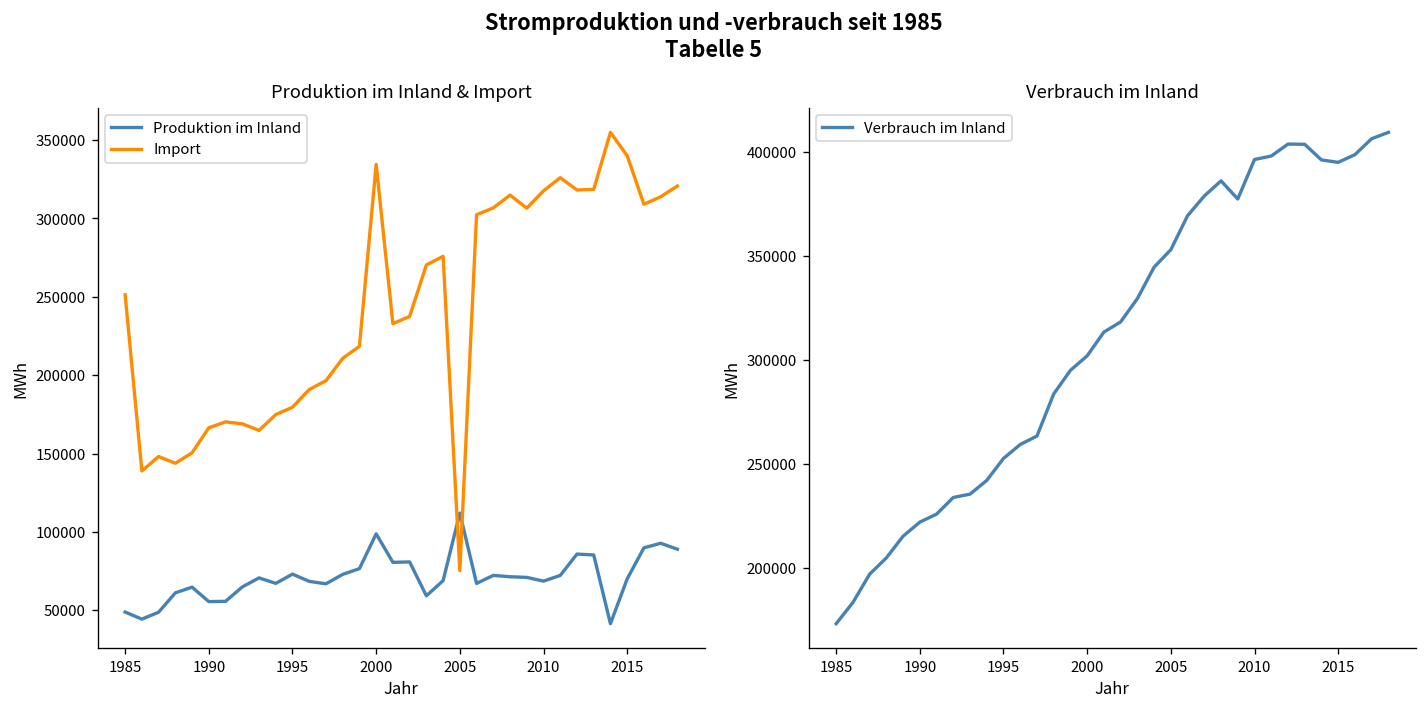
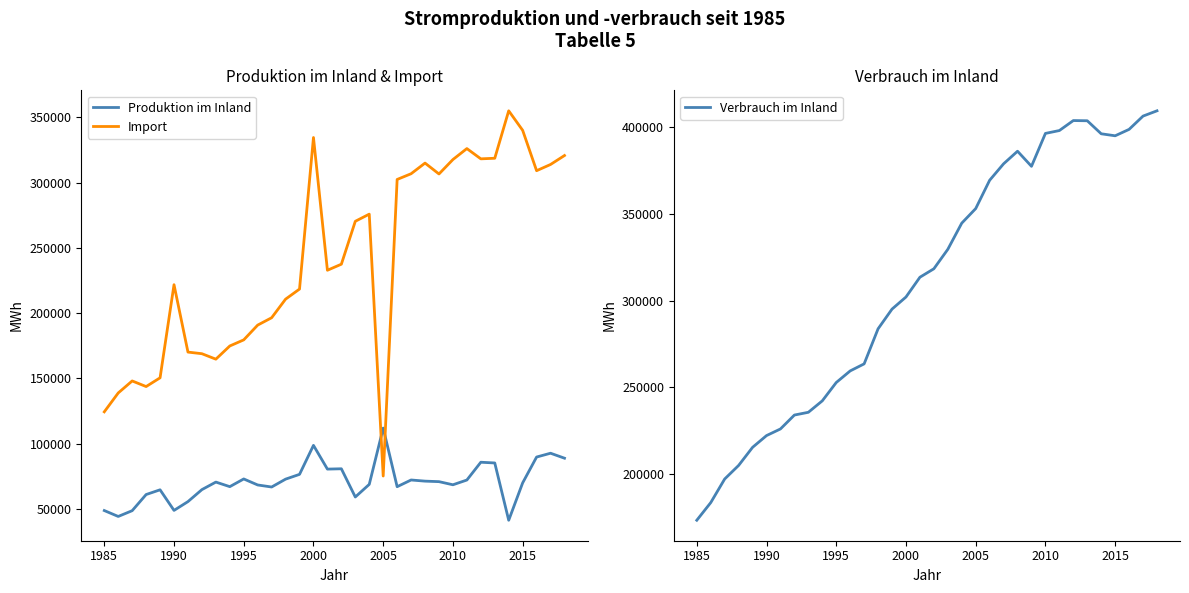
  {
    "Produktion im Inland & Import": {
      "Produktion im Inland": {
        "1985": 49000,
-       "1990": 56000,
+       "1990": 49000,
        "1995": 73000,
        "2000": 99000,
        "2005": 112000,
        "2010": 69000,
        "2015": 70000
      },
      "Import": {
-       "1985": 251000,
-       "1990": 166000,
+       "1985": 124000,
+       "1990": 222000,
        "1995": 180000,
        "2000": 334000,
        "2005": 75000,
        "2010": 318000,
        "2015": 340000
      }
    },
    "Verbrauch im Inland": {
      "1985": 173000,
      "1990": 222000,
      "1995": 253000,
      "2000": 302000,
      "2005": 353000,
      "2010": 397000,
      "2015": 395000
    }
  }
